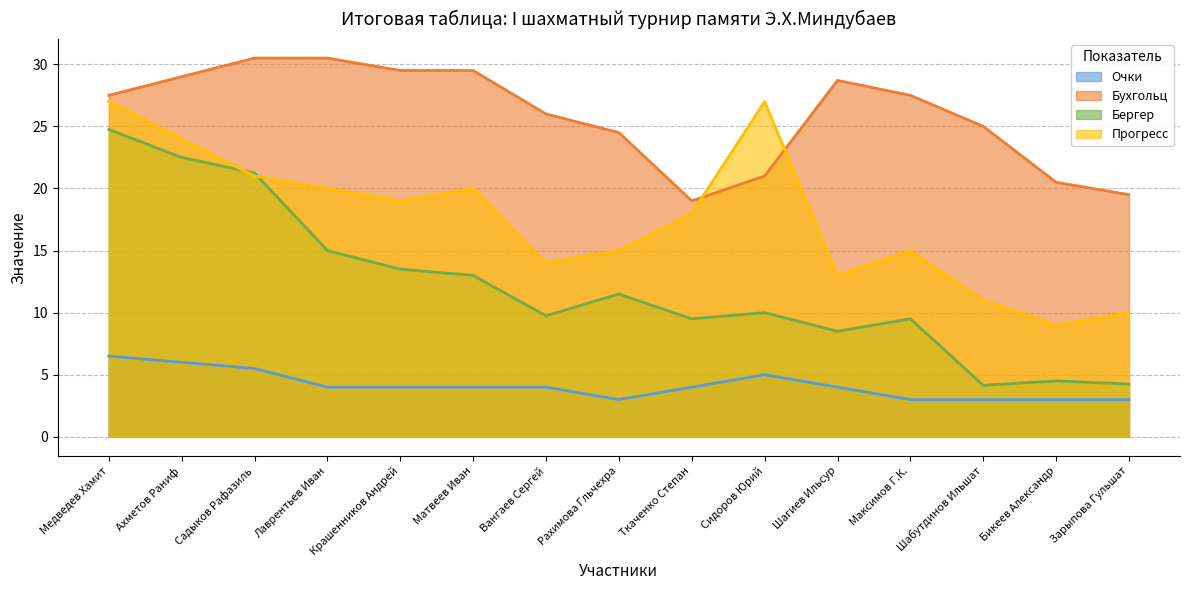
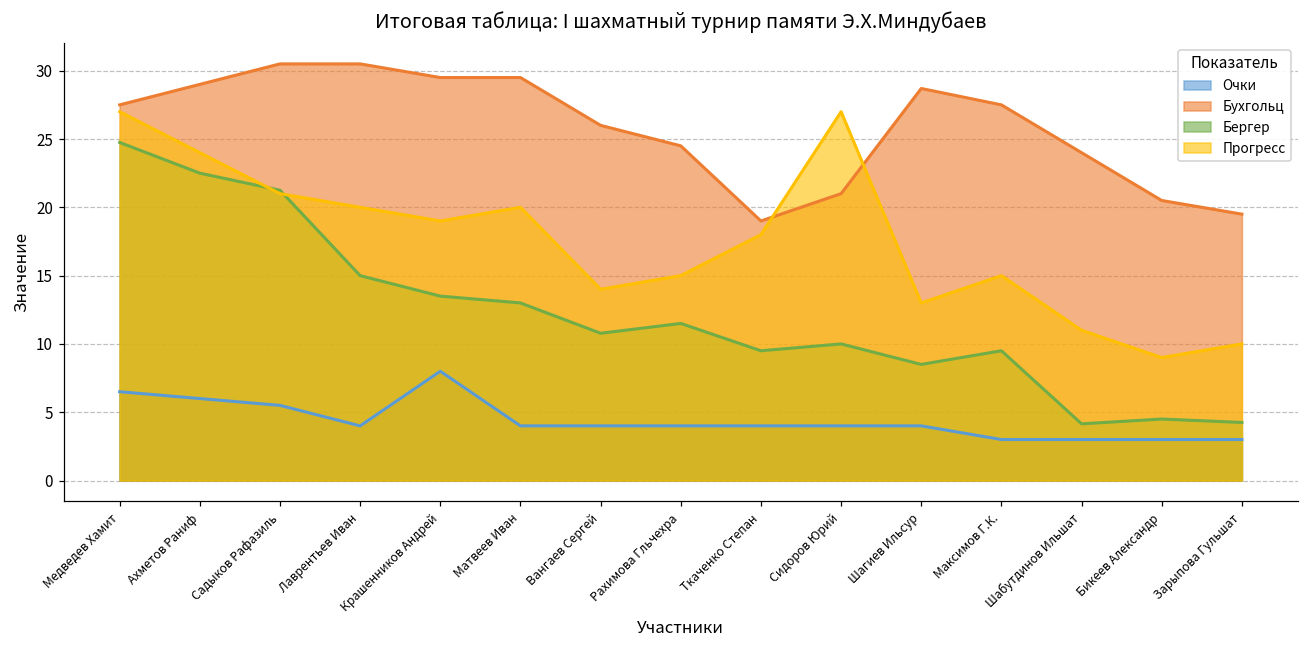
  {
    "Очки": {
      "Медведев Хамит": 6.5,
      "Ахметов Раниф": 6,
      "Садыков Рафазиль": 5.5,
      "Лаврентьев Иван": 4,
-     "Крашенников Андрей": 4,
+     "Крашенников Андрей": 8,
      "Матвеев Иван": 4,
      "Вангаев Сергей": 4,
-     "Рахимова Гльчехра": 3,
+     "Рахимова Гльчехра": 4,
      "Ткаченко Степан": 4,
-     "Сидоров Юрий": 5,
+     "Сидоров Юрий": 4,
      "Шагиев Ильсур": 4,
      "Максимов Г.К.": 3,
      "Шабутдинов Ильшат": 3,
      "Бикеев Александр": 3,
      "Зарыпова Гульшат": 3
    },
    "Бухгольц": {
      "Медведев Хамит": 27.5,
      "Ахметов Раниф": 29,
      "Садыков Рафазиль": 30.5,
      "Лаврентьев Иван": 30.5,
      "Крашенников Андрей": 29.5,
      "Матвеев Иван": 29.5,
      "Вангаев Сергей": 26,
      "Рахимова Гльчехра": 24.5,
      "Ткаченко Степан": 19,
      "Сидоров Юрий": 21,
      "Шагиев Ильсур": 28.7,
      "Максимов Г.К.": 27.5,
-     "Шабутдинов Ильшат": 25,
+     "Шабутдинов Ильшат": 24,
      "Бикеев Александр": 20.5,
      "Зарыпова Гульшат": 19.5
    },
    "Бергер": {
      "Медведев Хамит": 24.8,
      "Ахметов Раниф": 22.5,
      "Садыков Рафазиль": 21.3,
      "Лаврентьев Иван": 15.0,
      "Крашенников Андрей": 13.5,
      "Матвеев Иван": 13.0,
-     "Вангаев Сергей": 9.8,
+     "Вангаев Сергей": 10.8,
      "Рахимова Гльчехра": 11.5,
      "Ткаченко Степан": 9.5,
      "Сидоров Юрий": 10.0,
      "Шагиев Ильсур": 8.5,
      "Максимов Г.К.": 9.5,
      "Шабутдинов Ильшат": 4.2,
      "Бикеев Александр": 4.5,
      "Зарыпова Гульшат": 4.3
    },
    "Прогресс": {
      "Медведев Хамит": 27.0,
      "Ахметов Раниф": 24.0,
      "Садыков Рафазиль": 21.0,
      "Лаврентьев Иван": 20.0,
      "Крашенников Андрей": 19.0,
      "Матвеев Иван": 20.0,
      "Вангаев Сергей": 14.0,
      "Рахимова Гльчехра": 15.0,
      "Ткаченко Степан": 18.0,
      "Сидоров Юрий": 27.0,
      "Шагиев Ильсур": 13.0,
      "Максимов Г.К.": 15.0,
      "Шабутдинов Ильшат": 11.0,
      "Бикеев Александр": 9.0,
      "Зарыпова Гульшат": 10.0
    }
  }
